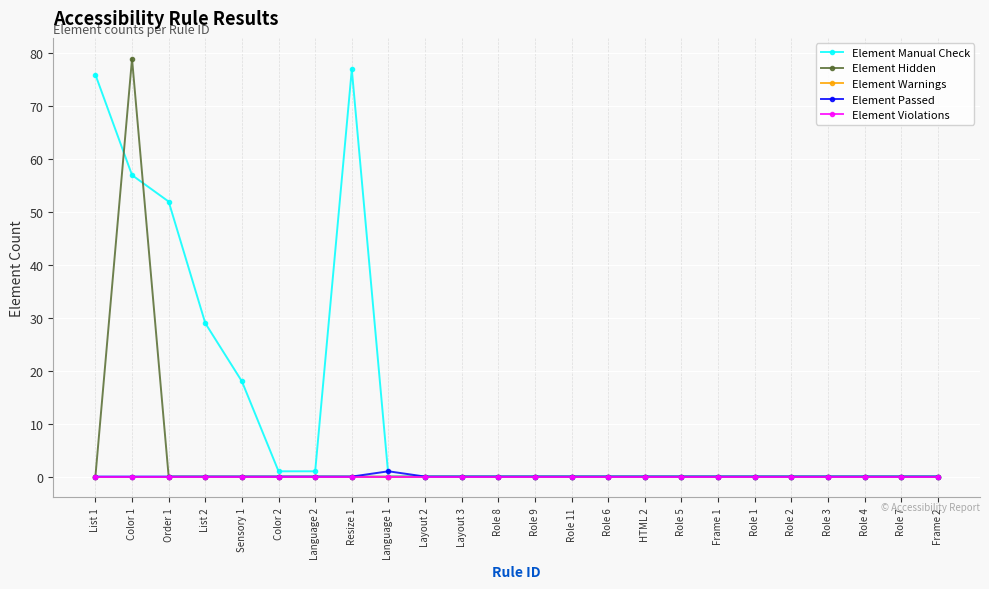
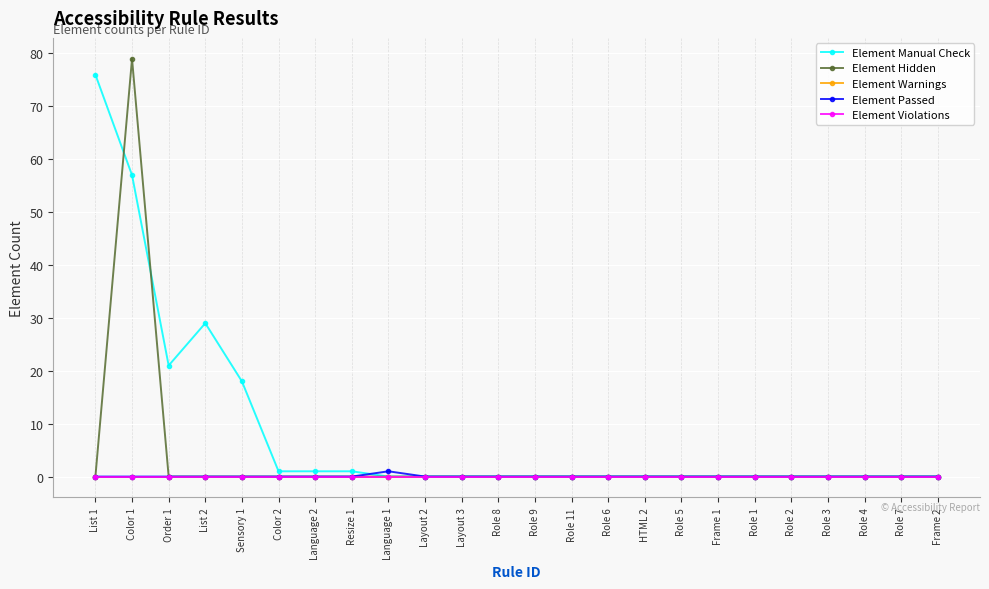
  {
    "Element Manual Check": {
      "List 1": 76,
      "Color 1": 57,
-     "Order 1": 52,
+     "Order 1": 21,
      "List 2": 29,
      "Sensory 1": 18,
      "Color 2": 1,
      "Language 2": 1,
-     "Resize 1": 77
+     "Resize 1": 1
    },
    "Element Hidden": {
      "Color 1": 79
    },
    "Element Passed": {
      "Language 1": 1
    }
  }
